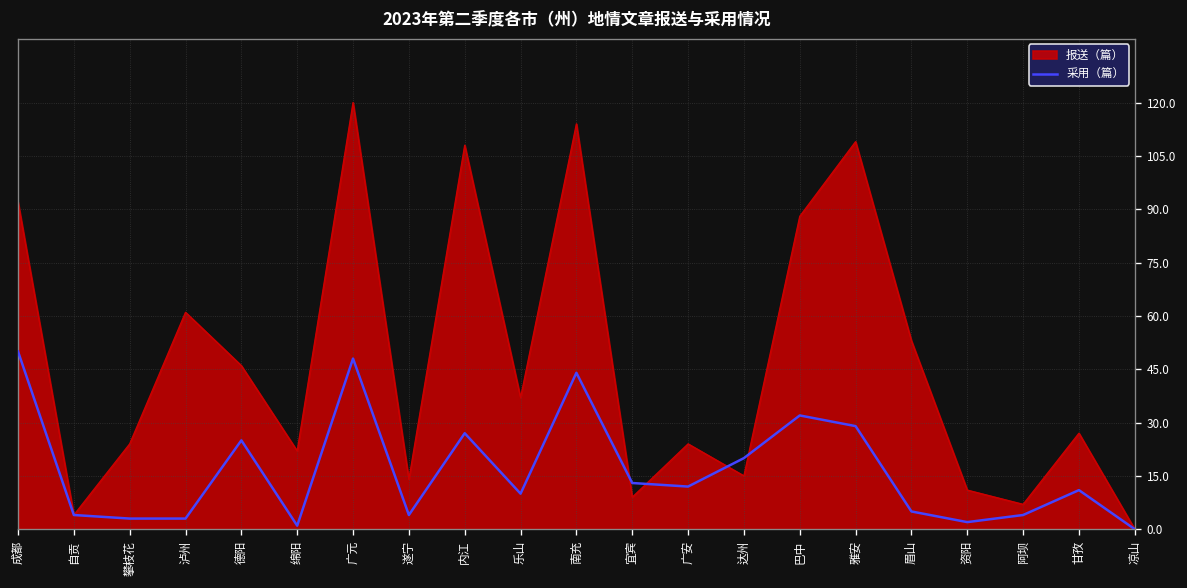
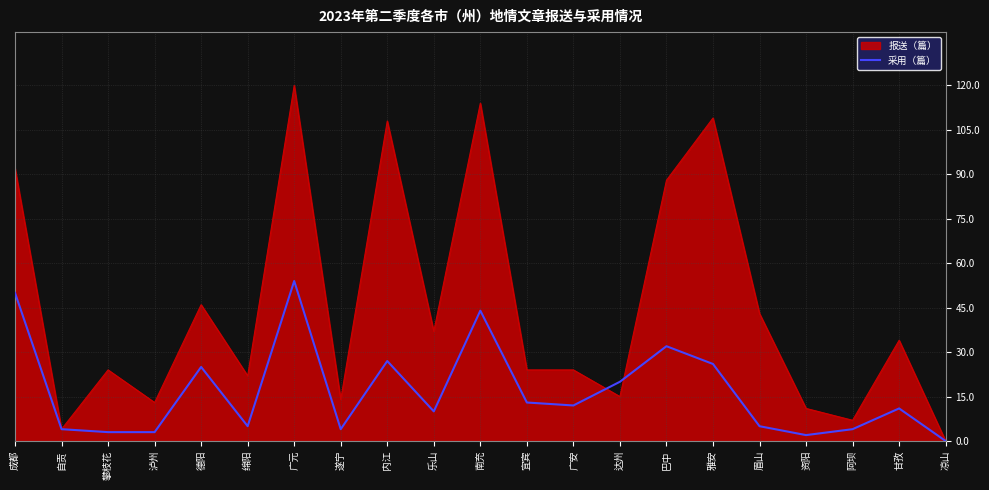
  {
    "报送（篇）": {
      "成都": 92,
      "攀枝花": 24,
-     "泸州": 61,
+     "泸州": 13,
      "德阳": 46,
      "绵阳": 22,
      "广元": 120,
      "遂宁": 14,
      "内江": 108,
      "乐山": 37,
      "南充": 114,
-     "宜宾": 9,
+     "宜宾": 24,
      "广安": 24,
      "达州": 15,
      "巴中": 88,
      "雅安": 109,
-     "眉山": 53,
+     "眉山": 43,
      "资阳": 11,
      "阿坝": 7,
-     "甘孜": 27
+     "甘孜": 34
    },
    "采用（篇）": {
      "成都": 50,
      "攀枝花": 3,
      "泸州": 3,
      "德阳": 25,
-     "绵阳": 1,
-     "广元": 48,
+     "绵阳": 5,
+     "广元": 54,
      "遂宁": 4,
      "内江": 27,
      "乐山": 10,
      "南充": 44,
      "宜宾": 13,
      "广安": 12,
      "达州": 20,
      "巴中": 32,
-     "雅安": 29,
+     "雅安": 26,
      "眉山": 5,
      "资阳": 2,
      "阿坝": 4,
      "甘孜": 11
    }
  }
